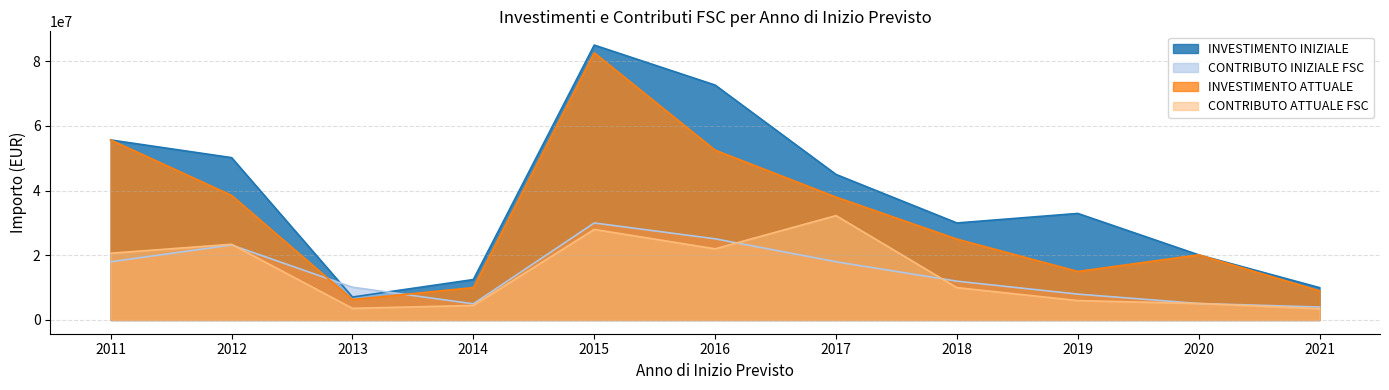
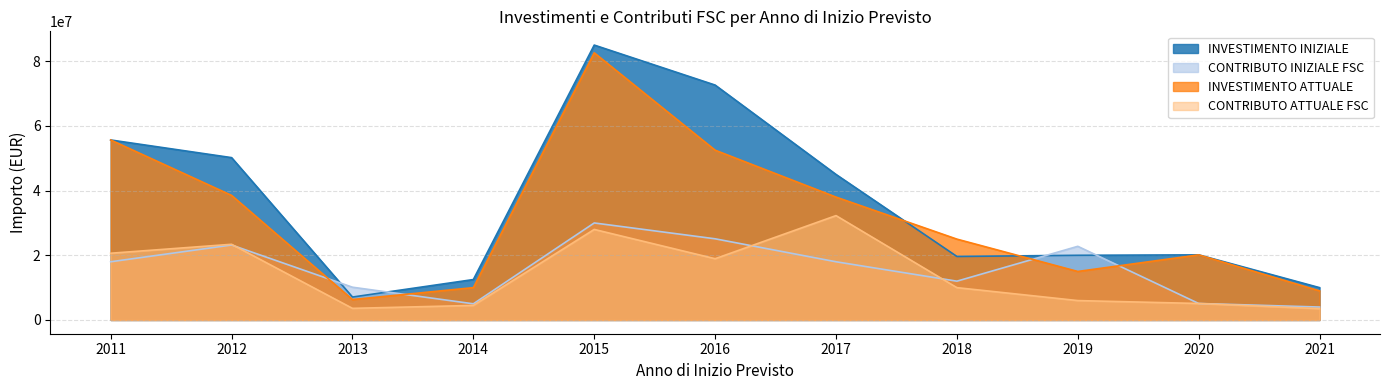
  {
    "INVESTIMENTO INIZIALE": {
      "2012": 50000000,
      "2013": 7000000,
      "2014": 13000000,
      "2015": 85000000,
      "2016": 73000000,
      "2017": 45000000,
-     "2018": 30000000,
-     "2019": 33000000,
+     "2018": 20000000,
+     "2019": 20000000,
      "2021": 10000000
    },
    "CONTRIBUTO INIZIALE FSC": {
      "2011": 18000000,
      "2013": 10000000,
      "2015": 30000000,
      "2016": 25000000,
      "2017": 18000000,
      "2018": 12000000,
-     "2019": 8000000
+     "2019": 23000000
    },
    "INVESTIMENTO ATTUALE": {
      "2012": 39000000,
      "2013": 6000000,
      "2014": 10000000,
      "2015": 83000000,
      "2016": 53000000,
      "2017": 38000000,
      "2018": 25000000,
      "2019": 15000000,
      "2021": 9000000
    },
    "CONTRIBUTO ATTUALE FSC": {
      "2011": 21000000,
      "2013": 4000000,
      "2015": 28000000,
-     "2016": 22000000,
+     "2016": 19000000,
      "2017": 32000000,
      "2018": 10000000,
      "2019": 6000000
    }
  }
